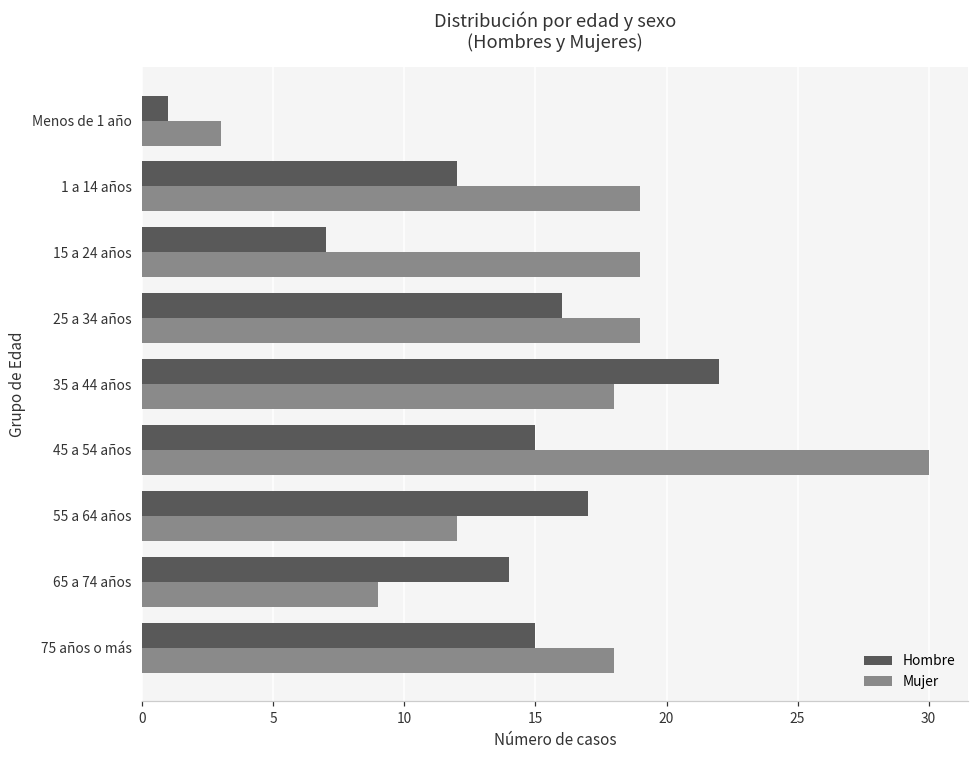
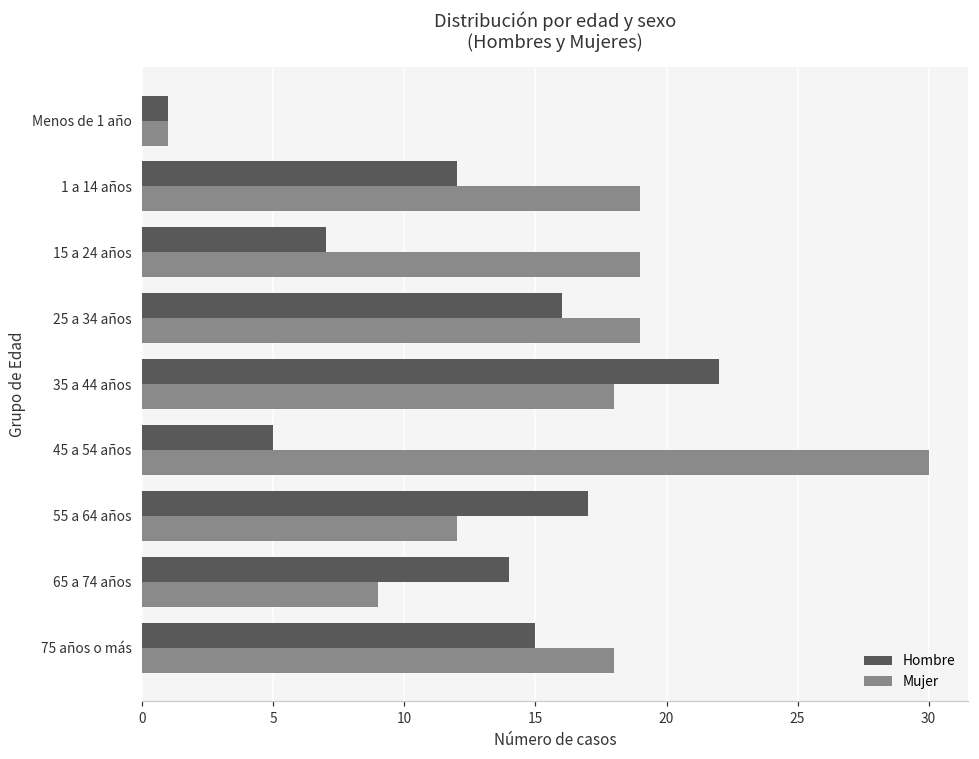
  {
    "Hombre": {
      "Menos de 1 año": 1,
      "1 a 14 años": 12,
      "15 a 24 años": 7,
      "25 a 34 años": 16,
      "35 a 44 años": 22,
-     "45 a 54 años": 15,
+     "45 a 54 años": 5,
      "55 a 64 años": 17,
      "65 a 74 años": 14,
      "75 años o más": 15
    },
    "Mujer": {
-     "Menos de 1 año": 3,
+     "Menos de 1 año": 1,
      "1 a 14 años": 19,
      "15 a 24 años": 19,
      "25 a 34 años": 19,
      "35 a 44 años": 18,
      "45 a 54 años": 30,
      "55 a 64 años": 12,
      "65 a 74 años": 9,
      "75 años o más": 18
    }
  }
